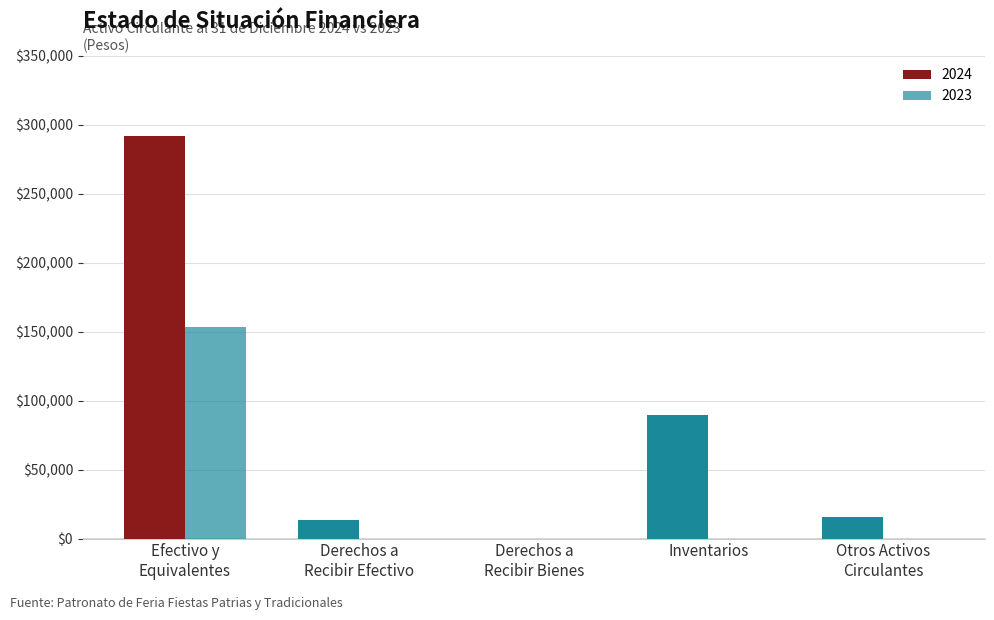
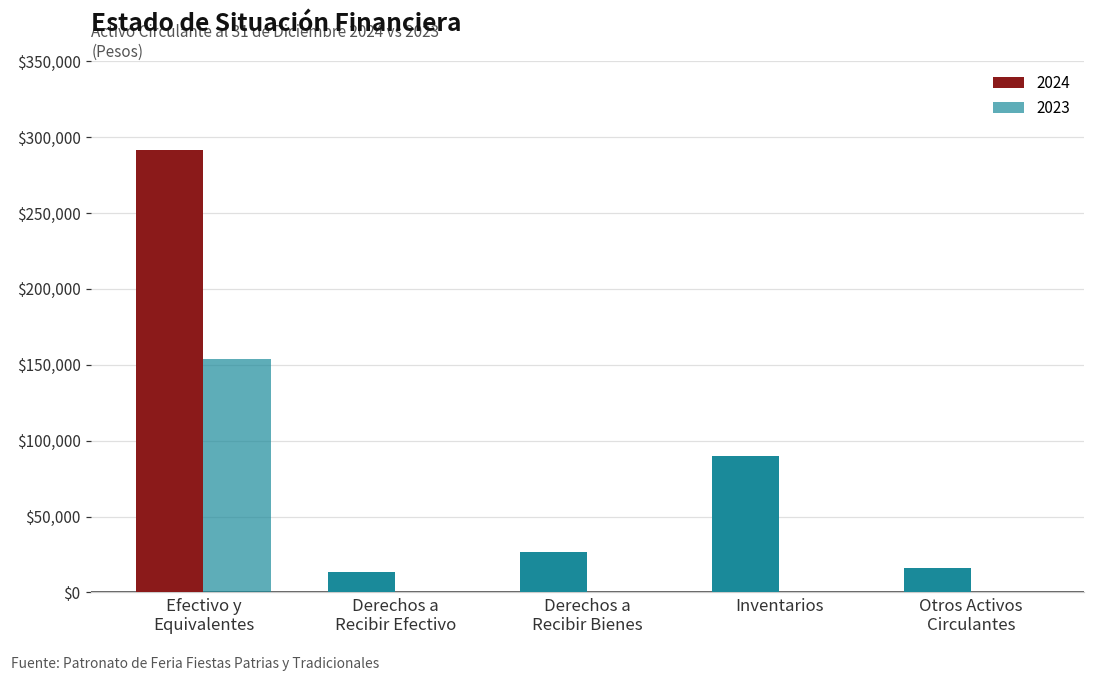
  {
    "2024": {
      "Efectivo y Equivalentes": "$292,000",
      "Derechos a Recibir Efectivo": "$14,000",
-     "Derechos a Recibir Bienes": "$0",
+     "Derechos a Recibir Bienes": "$26,000",
      "Inventarios": "$90,000",
      "Otros Activos Circulantes": "$16,000"
    },
    "2023": {
      "Efectivo y Equivalentes": "$154,000",
      "Derechos a Recibir Efectivo": "$0",
      "Derechos a Recibir Bienes": "$0",
      "Inventarios": "$0",
      "Otros Activos Circulantes": "$0"
    }
  }
